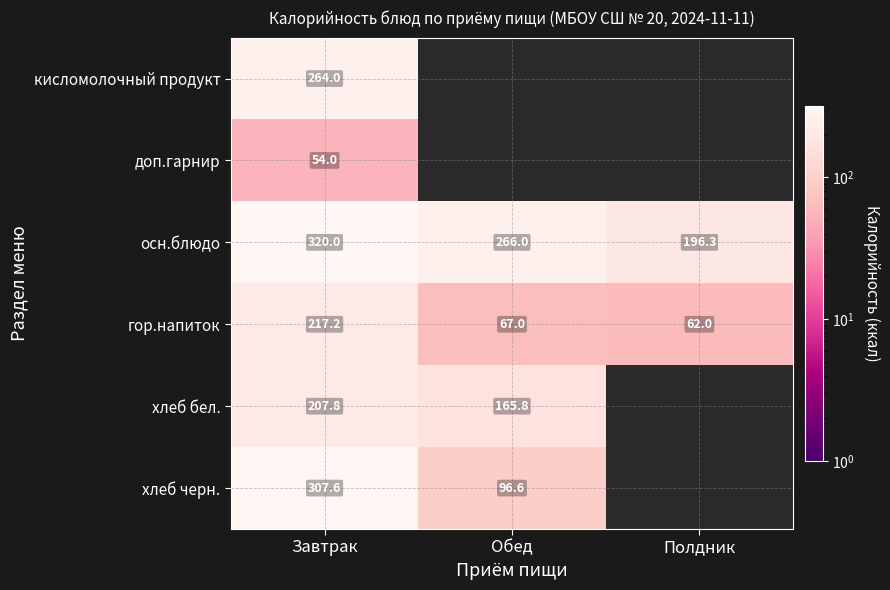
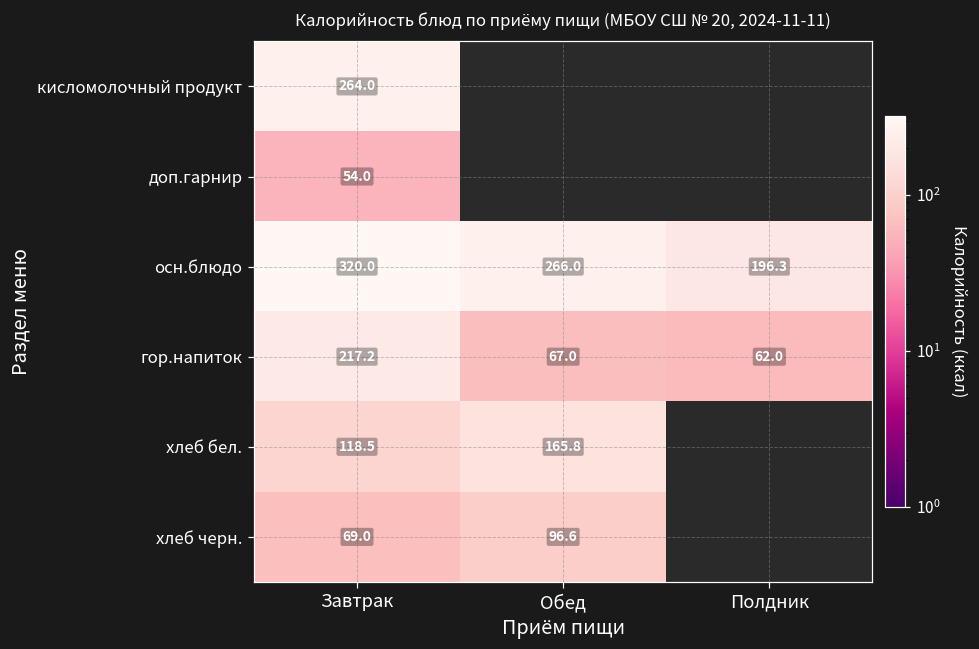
  {
    "хлеб бел.": {
-     "Завтрак": 207.8
+     "Завтрак": 118.5
    },
    "хлеб черн.": {
-     "Завтрак": 307.6
+     "Завтрак": 69.0
    }
  }
